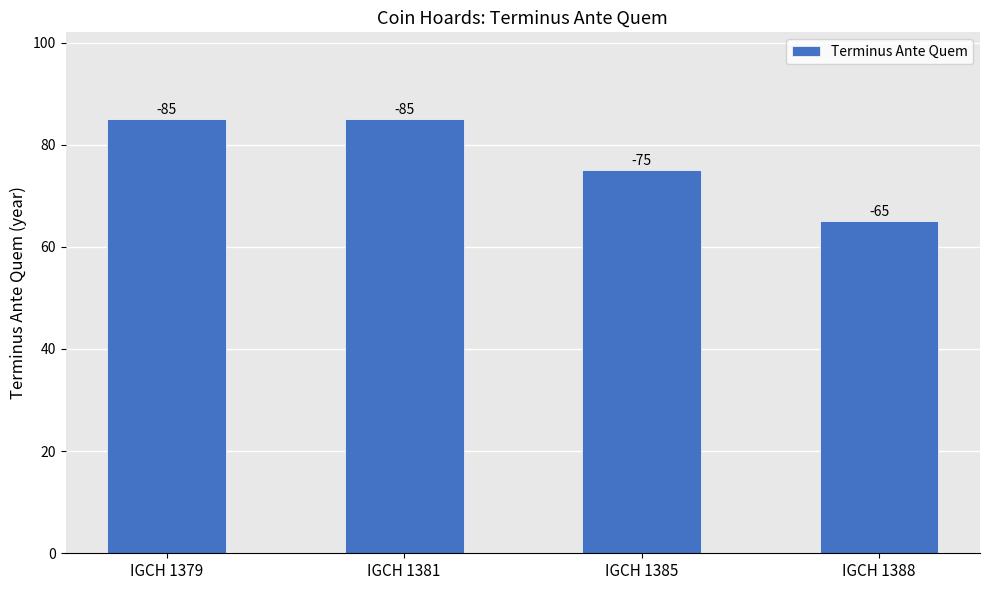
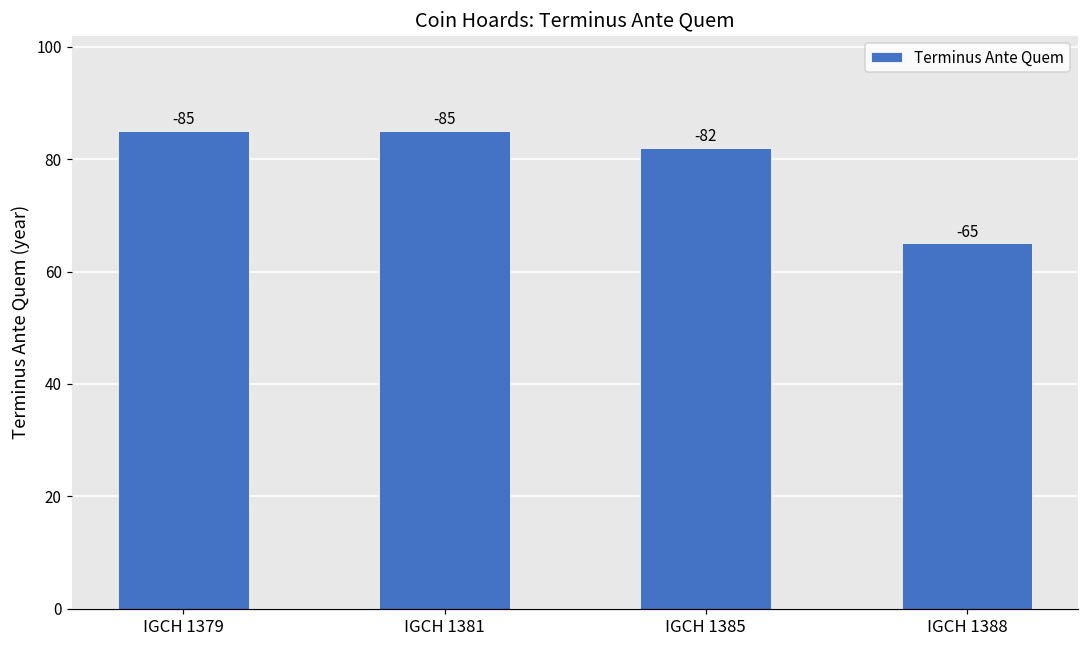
  {
-   "IGCH 1385": -75
+   "IGCH 1385": -82
  }
